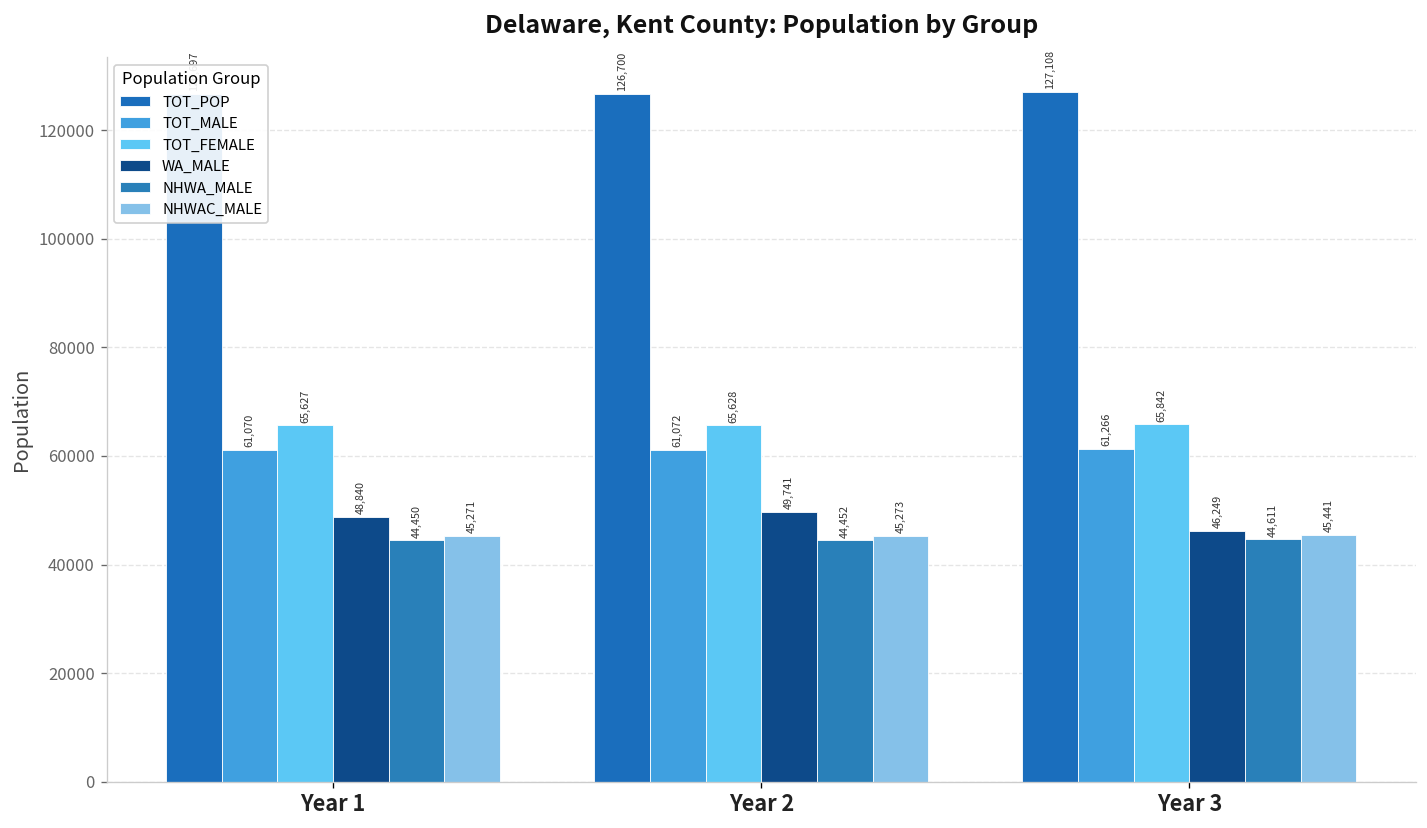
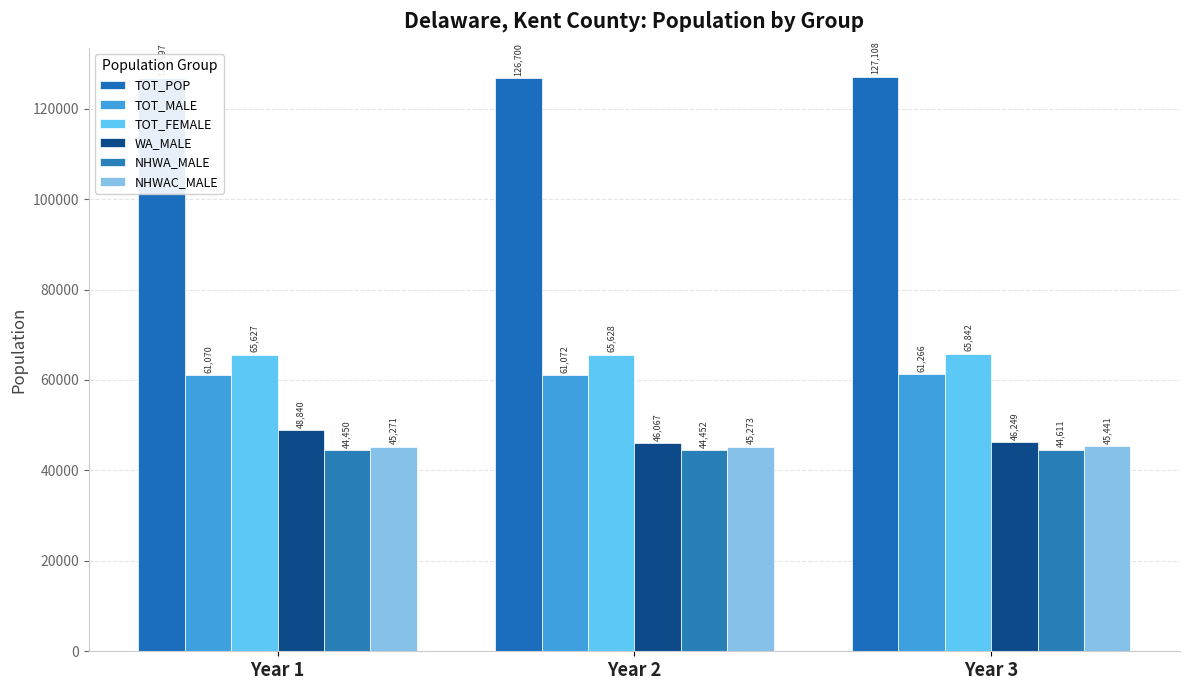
  {
    "WA_MALE": {
      "Year 1": "48,840",
-     "Year 2": "49,741",
+     "Year 2": "46,067",
      "Year 3": "46,249"
    }
  }
